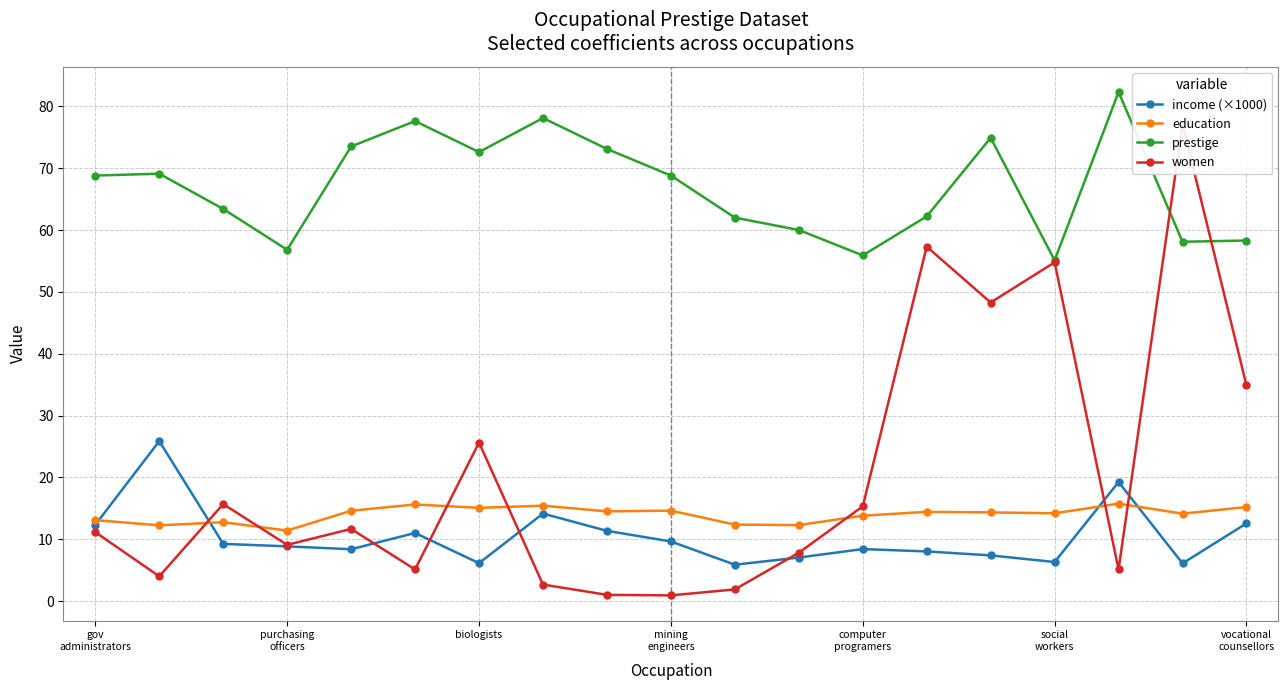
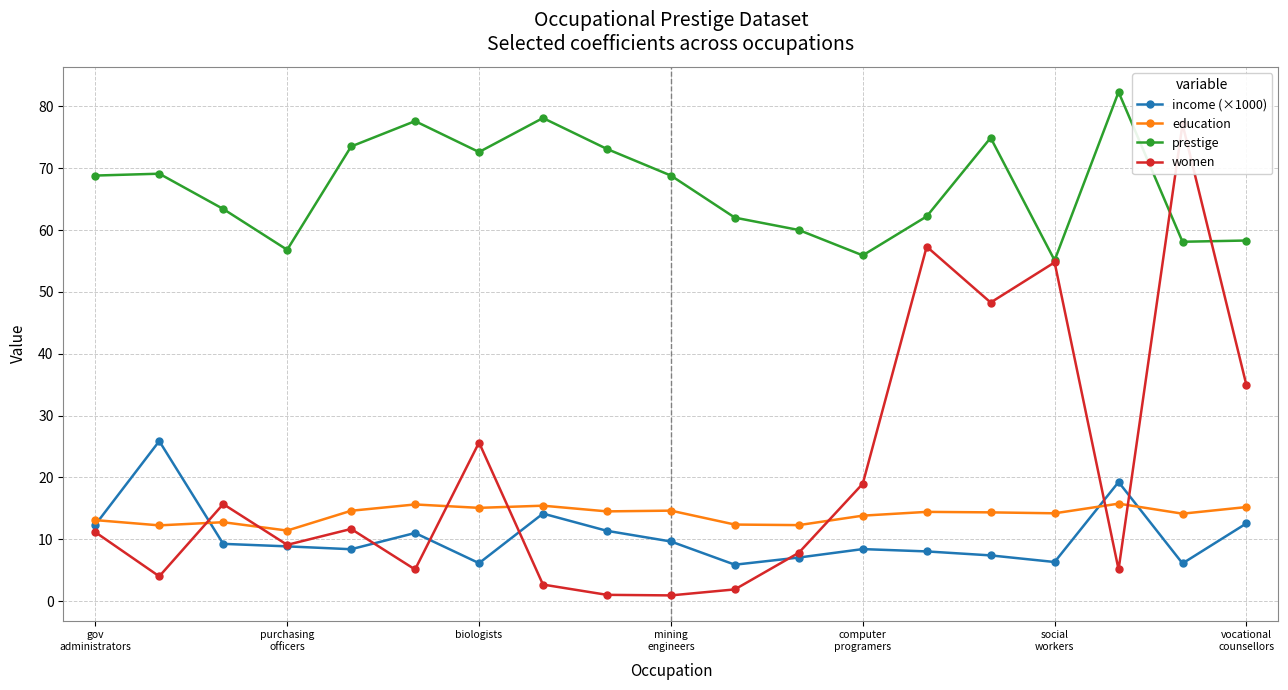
  {
    "income (×1000)": {
      "gov administrators": 12,
      "biologists": 6,
      "mining engineers": 10,
      "computer programers": 8,
      "social workers": 6,
      "vocational counsellors": 13
    },
    "education": {
      "gov administrators": 13,
      "purchasing officers": 11,
      "biologists": 15,
      "mining engineers": 15,
      "computer programers": 14,
      "social workers": 14,
      "vocational counsellors": 15
    },
    "prestige": {
      "gov administrators": 69,
      "purchasing officers": 57,
      "biologists": 73,
      "mining engineers": 69,
      "computer programers": 56,
      "vocational counsellors": 58
    },
    "women": {
      "gov administrators": 11,
      "biologists": 26,
      "mining engineers": 1,
-     "computer programers": 15,
+     "computer programers": 19,
      "vocational counsellors": 35
    }
  }
